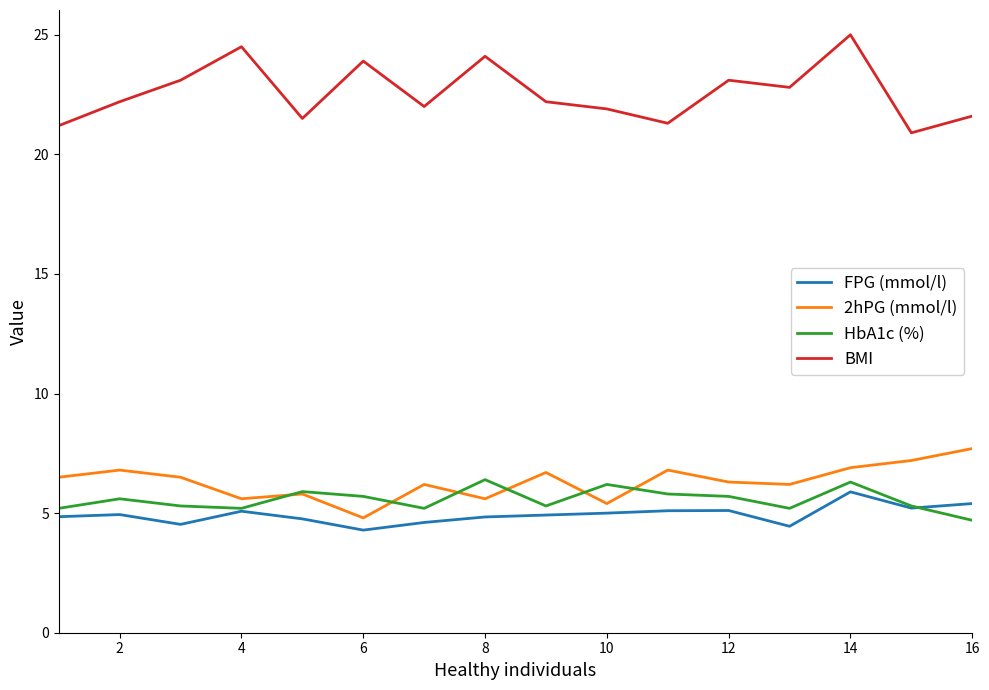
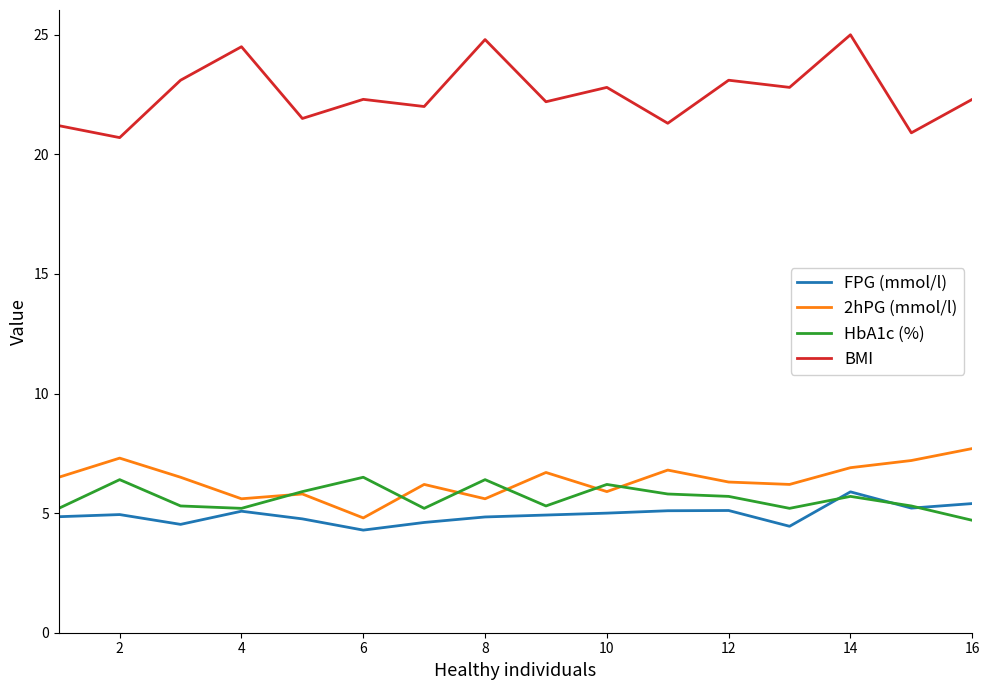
  {
    "FPG (mmol/l)": {
      "2": 4.9,
      "4": 5.1,
      "6": 4.3,
      "8": 4.8,
      "10": 5.0,
      "12": 5.1,
      "14": 5.9,
      "16": 5.4
    },
    "2hPG (mmol/l)": {
-     "2": 6.8,
+     "2": 7.3,
      "4": 5.6,
      "6": 4.8,
      "8": 5.6,
-     "10": 5.4,
+     "10": 5.9,
      "12": 6.3,
      "14": 6.9,
      "16": 7.7
    },
    "HbA1c (%)": {
-     "2": 5.6,
+     "2": 6.4,
      "4": 5.2,
-     "6": 5.7,
+     "6": 6.5,
      "8": 6.4,
      "10": 6.2,
      "12": 5.7,
-     "14": 6.3,
+     "14": 5.7,
      "16": 4.7
    },
    "BMI": {
-     "2": 22.2,
+     "2": 20.7,
      "4": 24.5,
-     "6": 23.9,
-     "8": 24.1,
-     "10": 21.9,
+     "6": 22.3,
+     "8": 24.8,
+     "10": 22.8,
      "12": 23.1,
      "14": 25.0,
-     "16": 21.6
+     "16": 22.3
    }
  }
